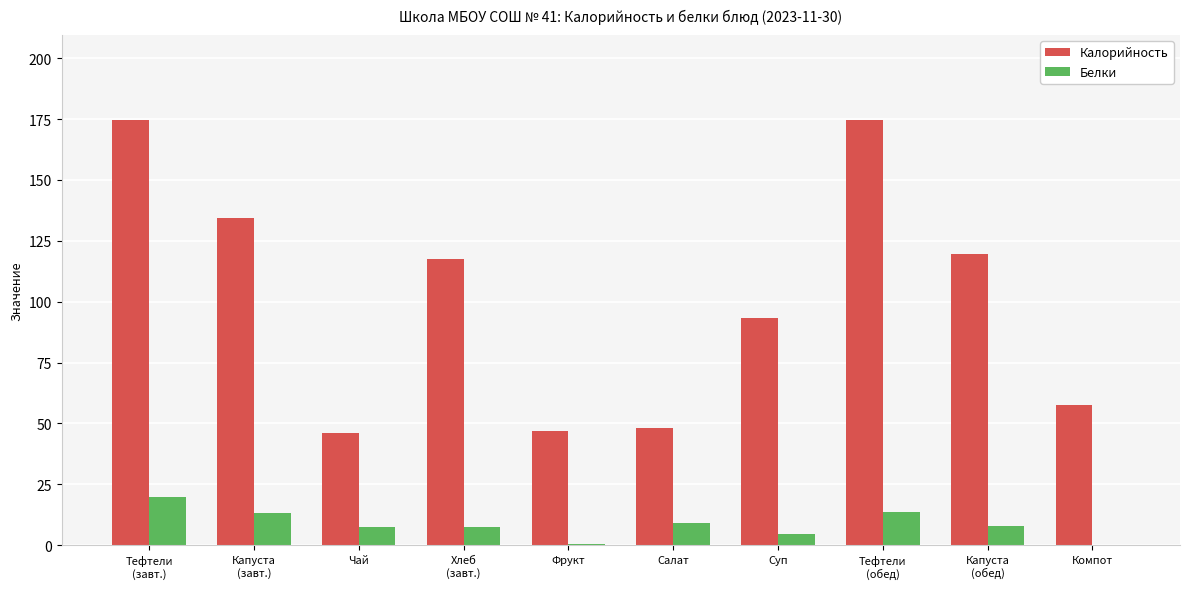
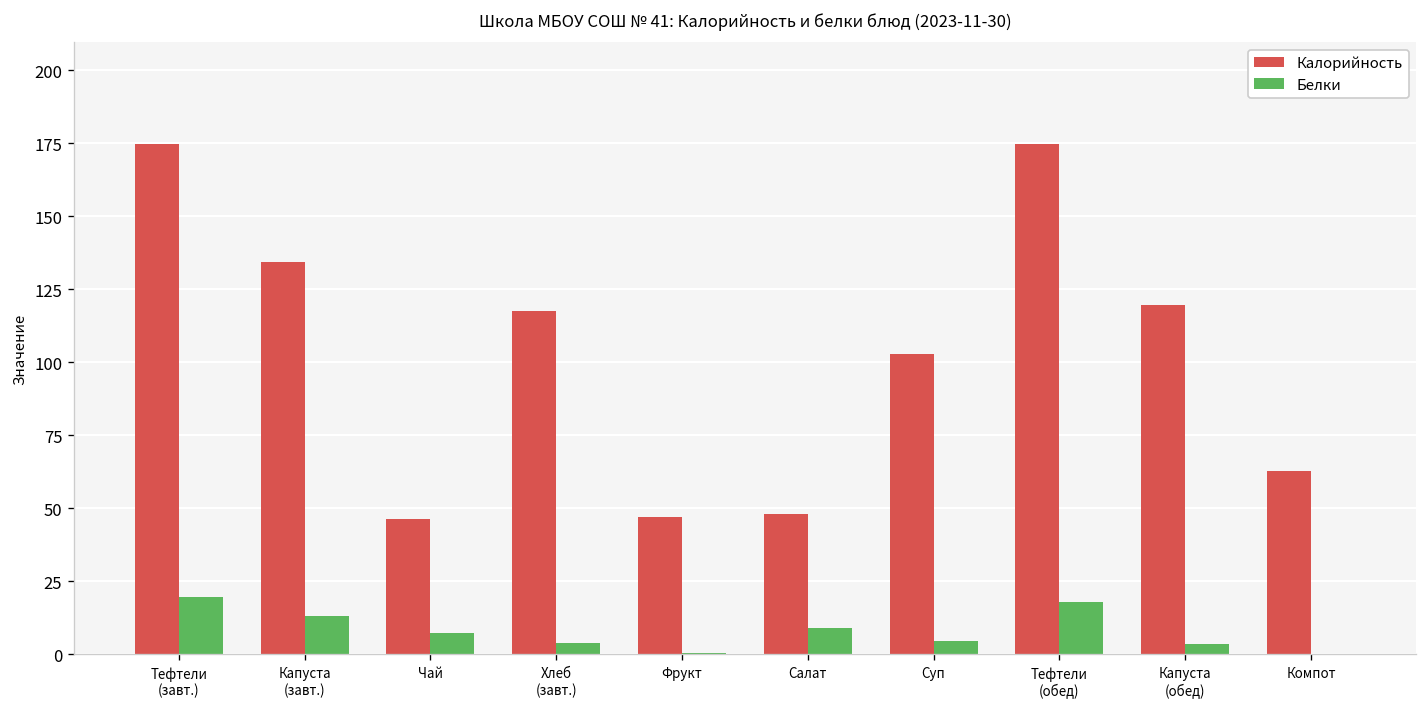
  {
    "Калорийность": {
      "Тефтели (завт.)": 175,
      "Капуста (завт.)": 134,
      "Чай": 46,
      "Хлеб (завт.)": 118,
      "Фрукт": 47,
      "Салат": 48,
-     "Суп": 93,
+     "Суп": 103,
      "Тефтели (обед)": 175,
      "Капуста (обед)": 120,
-     "Компот": 58
+     "Компот": 63
    },
    "Белки": {
      "Тефтели (завт.)": 20,
      "Капуста (завт.)": 13,
      "Чай": 7,
-     "Хлеб (завт.)": 7,
+     "Хлеб (завт.)": 4,
      "Салат": 9,
      "Суп": 5,
-     "Тефтели (обед)": 14,
-     "Капуста (обед)": 8
+     "Тефтели (обед)": 18,
+     "Капуста (обед)": 4
    }
  }
